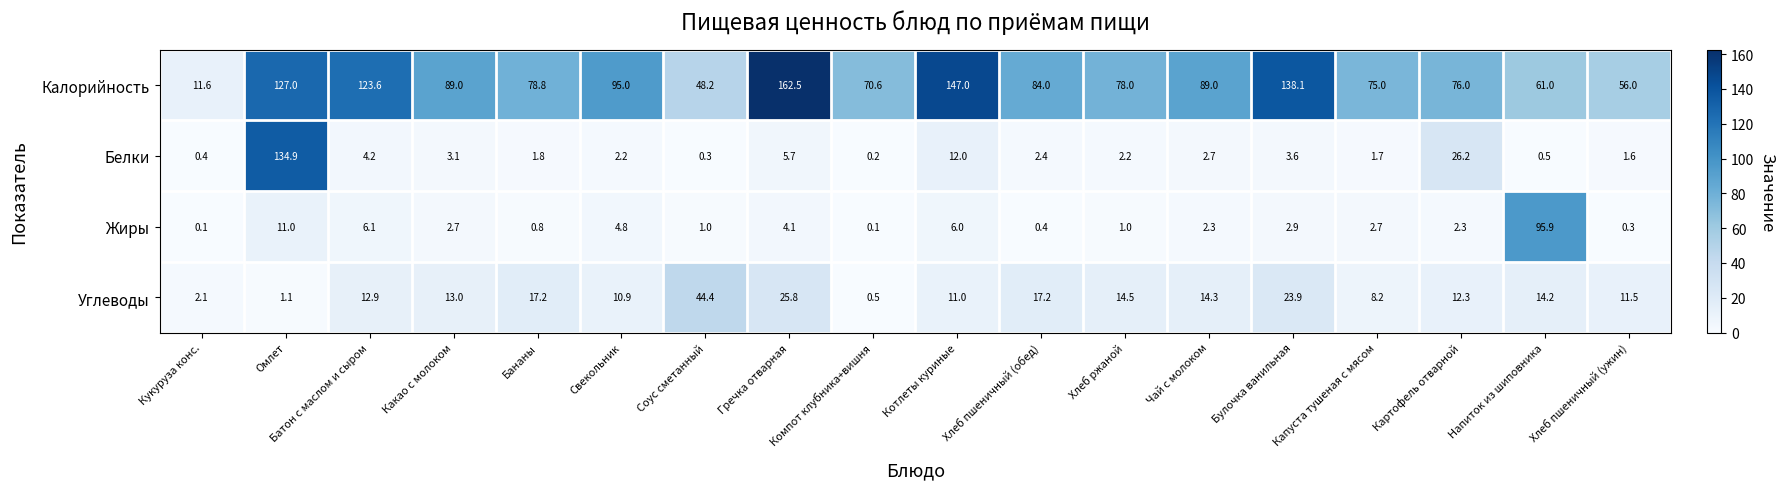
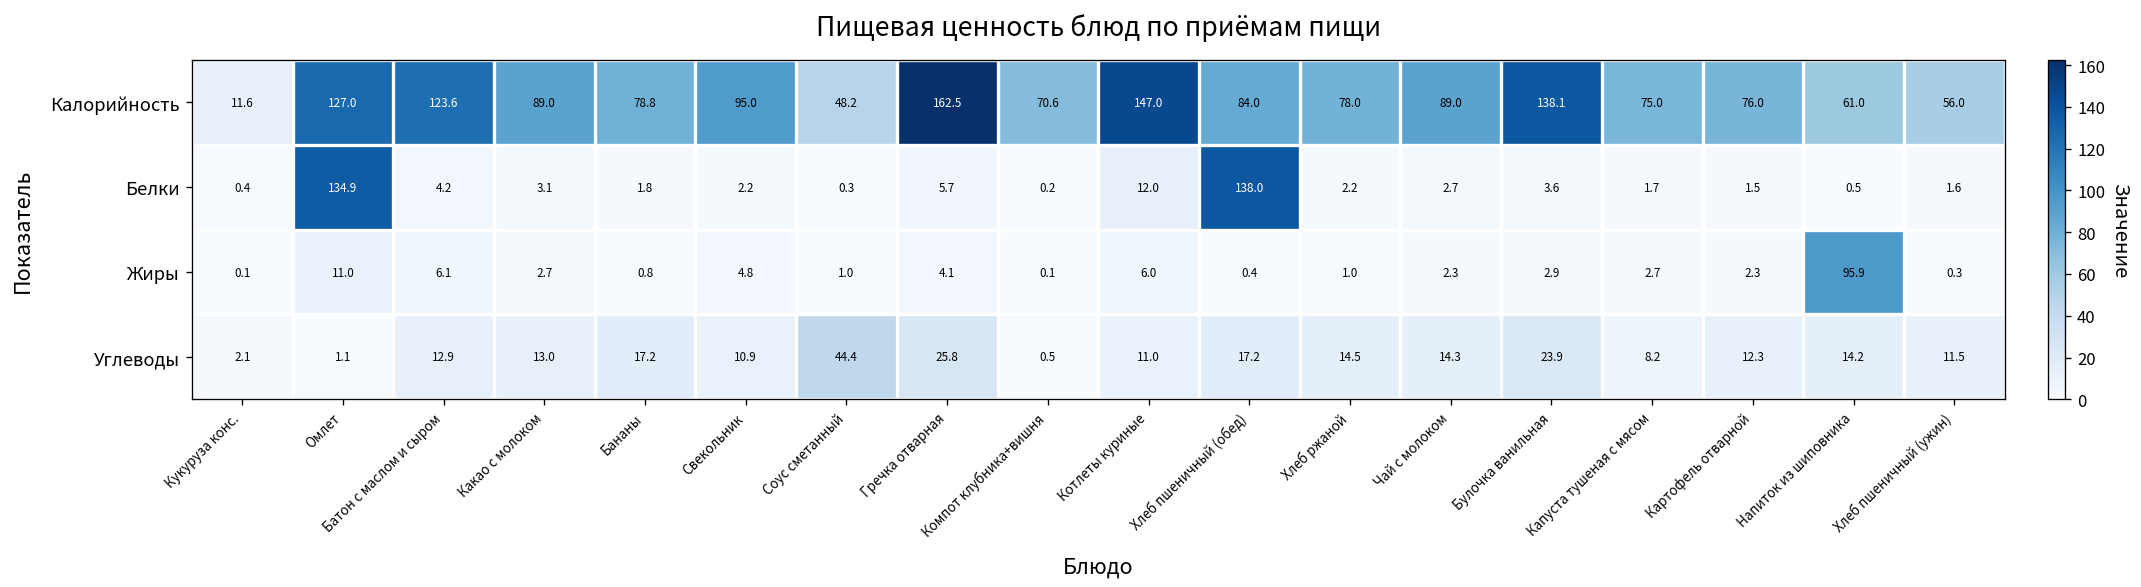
  {
    "Калорийность": {
      "Кукуруза конс.": 11.6,
      "Омлет": 127.0,
      "Батон с маслом и сыром": 123.6,
      "Какао с молоком": 89.0,
      "Бананы": 78.8,
      "Свекольник": 95.0,
      "Соус сметанный": 48.2,
      "Гречка отварная": 162.5,
      "Компот клубника+вишня": 70.6,
      "Котлеты куриные": 147.0,
      "Хлеб пшеничный (обед)": 84.0,
      "Хлеб ржаной": 78.0,
      "Чай с молоком": 89.0,
      "Булочка ванильная": 138.1,
      "Капуста тушеная с мясом": 75.0,
      "Картофель отварной": 76.0,
      "Напиток из шиповника": 61.0,
      "Хлеб пшеничный (ужин)": 56.0
    },
    "Белки": {
      "Кукуруза конс.": 0.4,
      "Омлет": 134.9,
      "Батон с маслом и сыром": 4.2,
      "Какао с молоком": 3.1,
      "Бананы": 1.8,
      "Свекольник": 2.2,
      "Соус сметанный": 0.3,
      "Гречка отварная": 5.7,
      "Компот клубника+вишня": 0.2,
      "Котлеты куриные": 12.0,
-     "Хлеб пшеничный (обед)": 2.4,
+     "Хлеб пшеничный (обед)": 138.0,
      "Хлеб ржаной": 2.2,
      "Чай с молоком": 2.7,
      "Булочка ванильная": 3.6,
      "Капуста тушеная с мясом": 1.7,
-     "Картофель отварной": 26.2,
+     "Картофель отварной": 1.5,
      "Напиток из шиповника": 0.5,
      "Хлеб пшеничный (ужин)": 1.6
    },
    "Жиры": {
      "Кукуруза конс.": 0.1,
      "Омлет": 11.0,
      "Батон с маслом и сыром": 6.1,
      "Какао с молоком": 2.7,
      "Бананы": 0.8,
      "Свекольник": 4.8,
      "Соус сметанный": 1.0,
      "Гречка отварная": 4.1,
      "Компот клубника+вишня": 0.1,
      "Котлеты куриные": 6.0,
      "Хлеб пшеничный (обед)": 0.4,
      "Хлеб ржаной": 1.0,
      "Чай с молоком": 2.3,
      "Булочка ванильная": 2.9,
      "Капуста тушеная с мясом": 2.7,
      "Картофель отварной": 2.3,
      "Напиток из шиповника": 95.9,
      "Хлеб пшеничный (ужин)": 0.3
    },
    "Углеводы": {
      "Кукуруза конс.": 2.1,
      "Омлет": 1.1,
      "Батон с маслом и сыром": 12.9,
      "Какао с молоком": 13.0,
      "Бананы": 17.2,
      "Свекольник": 10.9,
      "Соус сметанный": 44.4,
      "Гречка отварная": 25.8,
      "Компот клубника+вишня": 0.5,
      "Котлеты куриные": 11.0,
      "Хлеб пшеничный (обед)": 17.2,
      "Хлеб ржаной": 14.5,
      "Чай с молоком": 14.3,
      "Булочка ванильная": 23.9,
      "Капуста тушеная с мясом": 8.2,
      "Картофель отварной": 12.3,
      "Напиток из шиповника": 14.2,
      "Хлеб пшеничный (ужин)": 11.5
    }
  }
